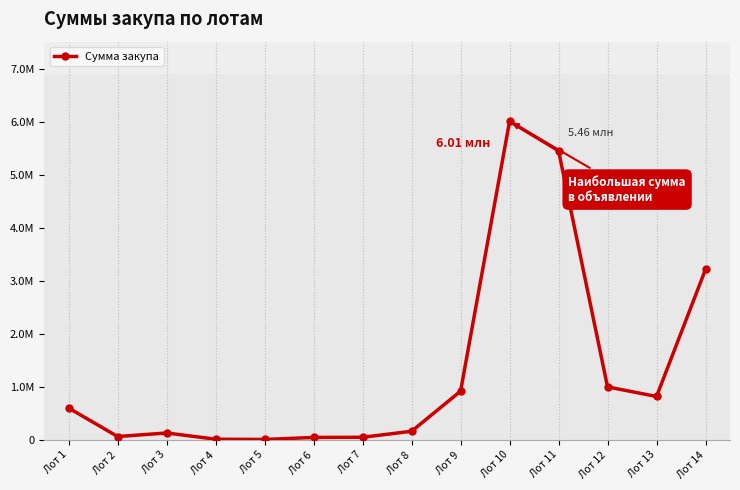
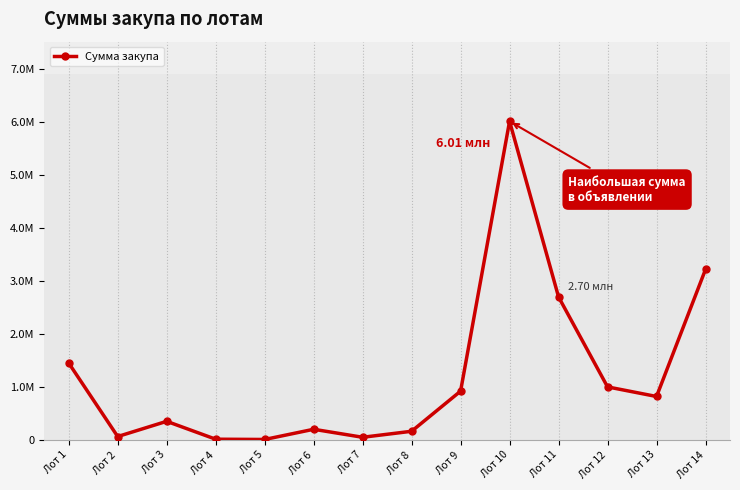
  {
-   "Лот 1": 600000,
-   "Лот 3": 100000,
-   "Лот 6": 0,
-   "Лот 11": 5.46
+   "Лот 1": 1500000,
+   "Лот 3": 400000,
+   "Лот 6": 200000,
+   "Лот 11": 2.70
  }
